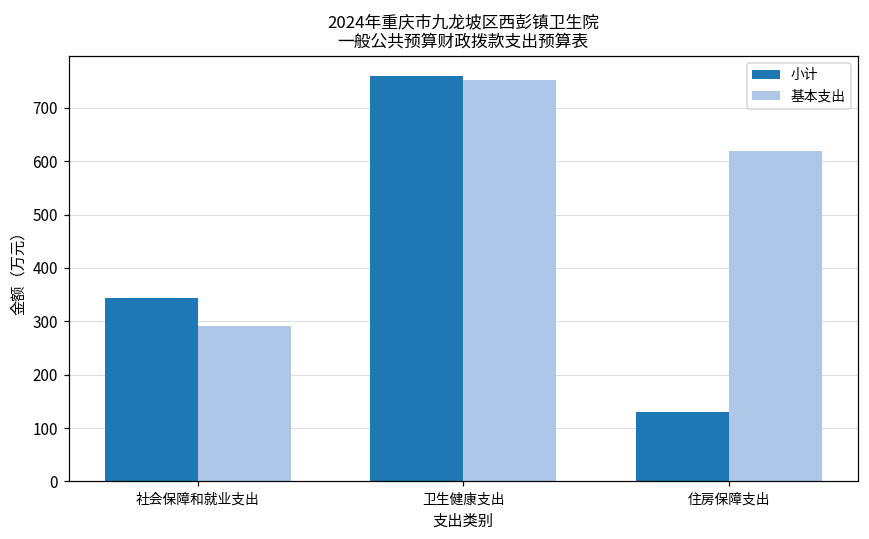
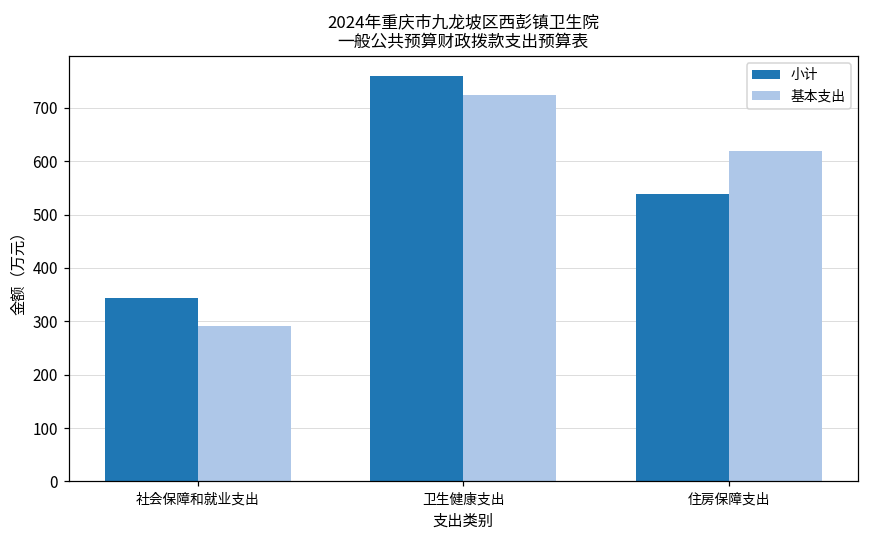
  {
    "小计": {
      "社会保障和就业支出": 340,
      "卫生健康支出": 760,
-     "住房保障支出": 130
+     "住房保障支出": 540
    },
    "基本支出": {
      "社会保障和就业支出": 290,
-     "卫生健康支出": 750,
+     "卫生健康支出": 720,
      "住房保障支出": 620
    }
  }
